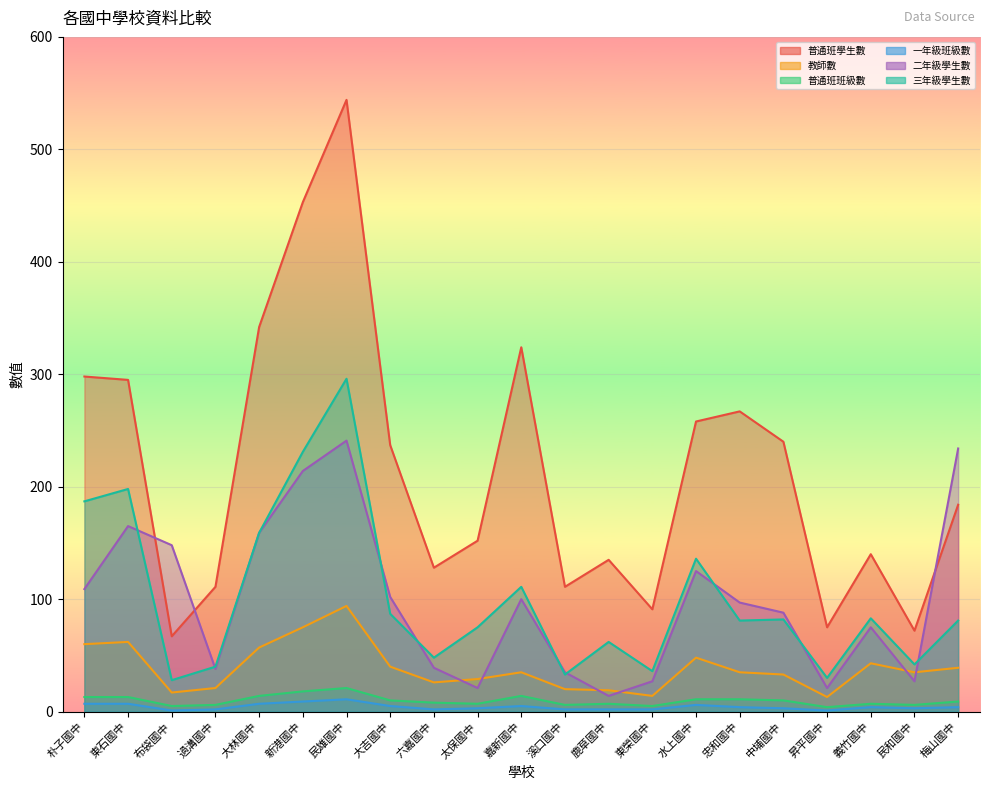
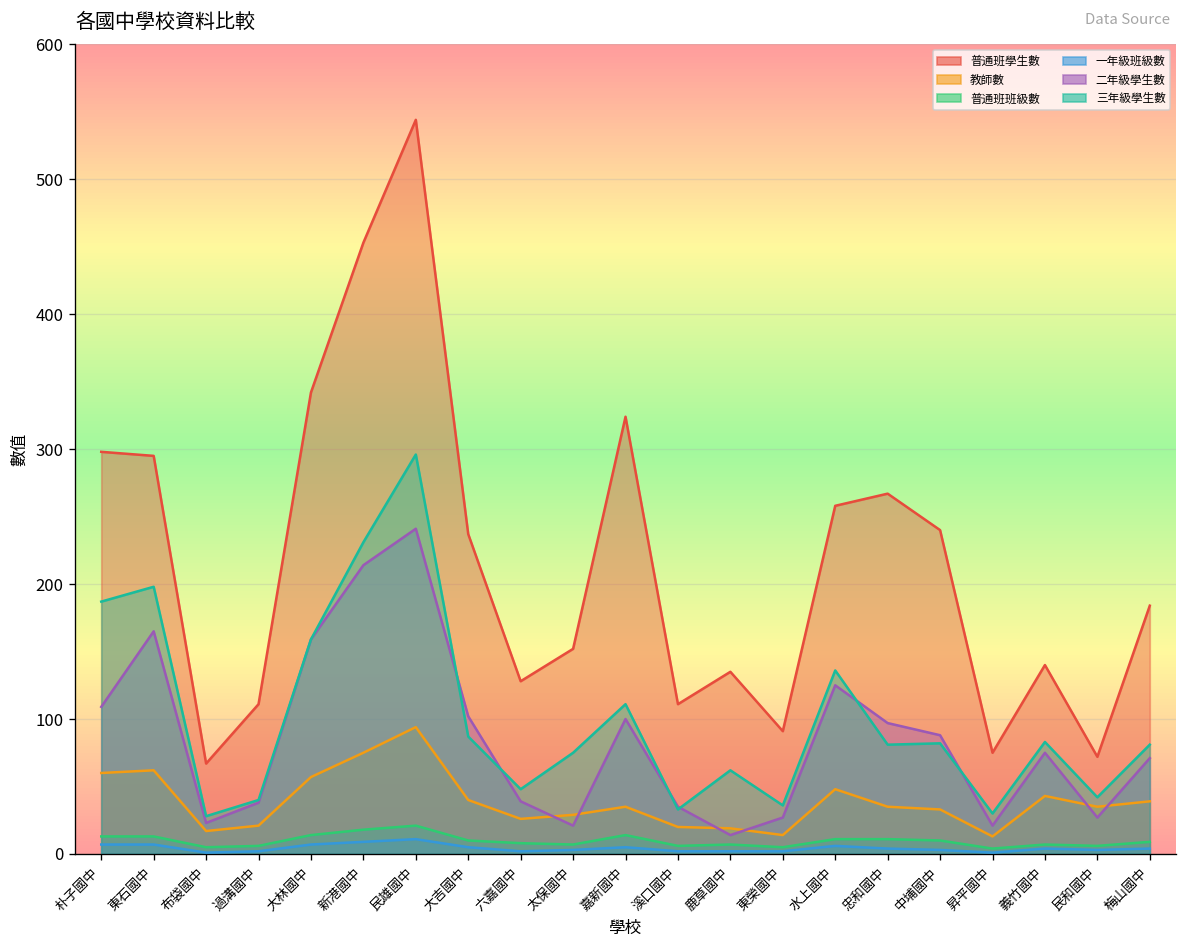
  {
    "二年級學生數": {
      "朴子國中": 109,
      "東石國中": 165,
-     "布袋國中": 148,
+     "布袋國中": 23,
      "新港國中": 214,
      "民雄國中": 241,
      "大吉國中": 102,
      "六嘉國中": 39,
      "太保國中": 21,
      "嘉新國中": 100,
      "鹿草國中": 14,
      "東榮國中": 27,
      "水上國中": 125,
      "忠和國中": 97,
      "中埔國中": 88,
      "昇平國中": 21,
      "義竹國中": 75,
      "民和國中": 27,
-     "梅山國中": 234
+     "梅山國中": 71
    }
  }
